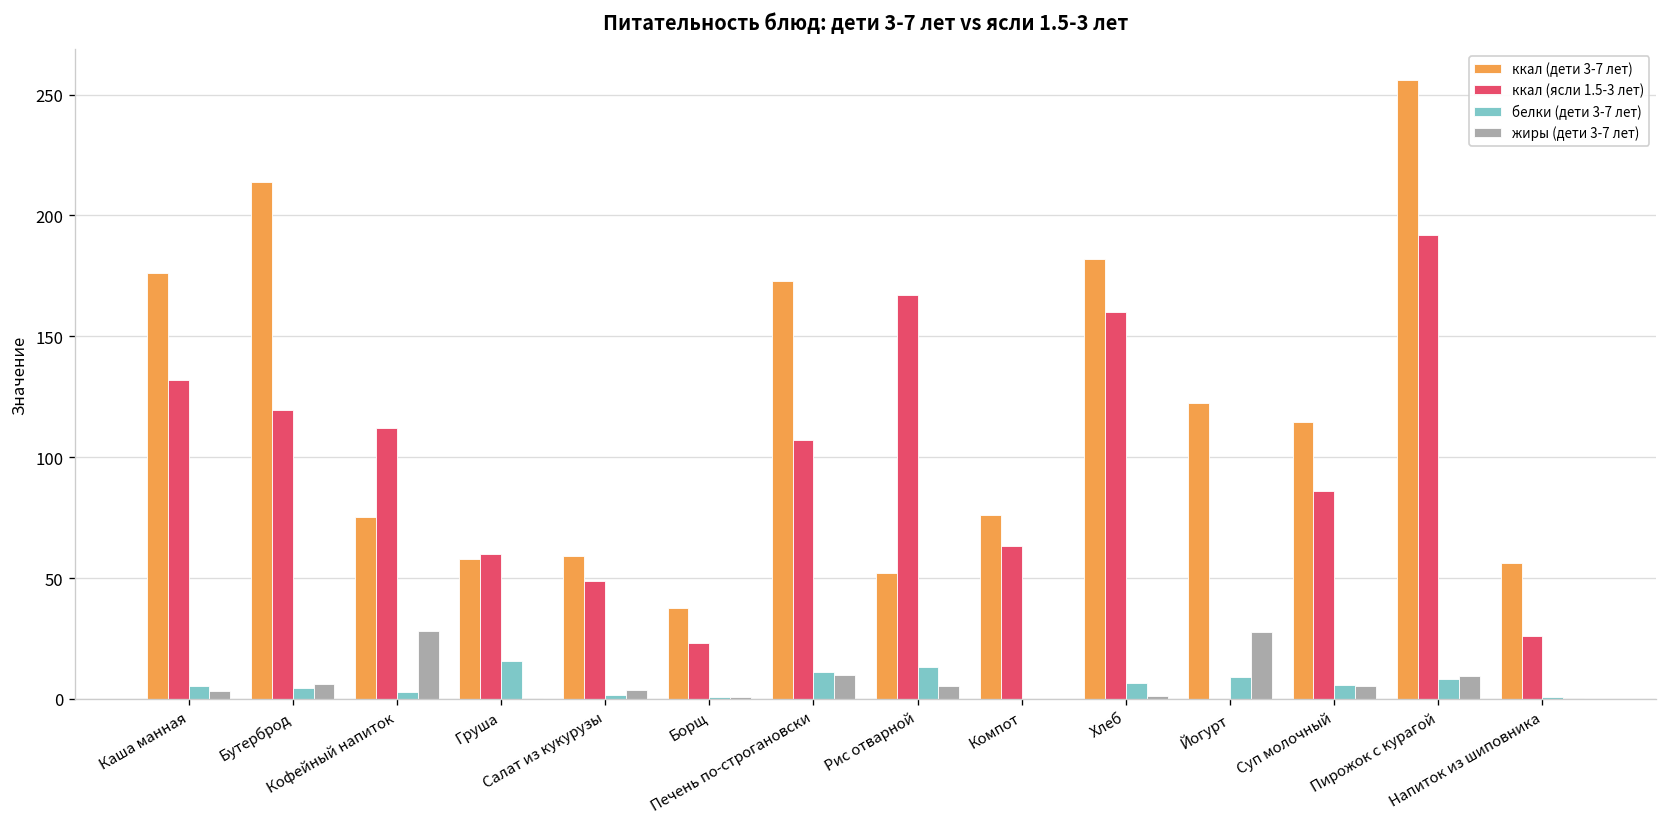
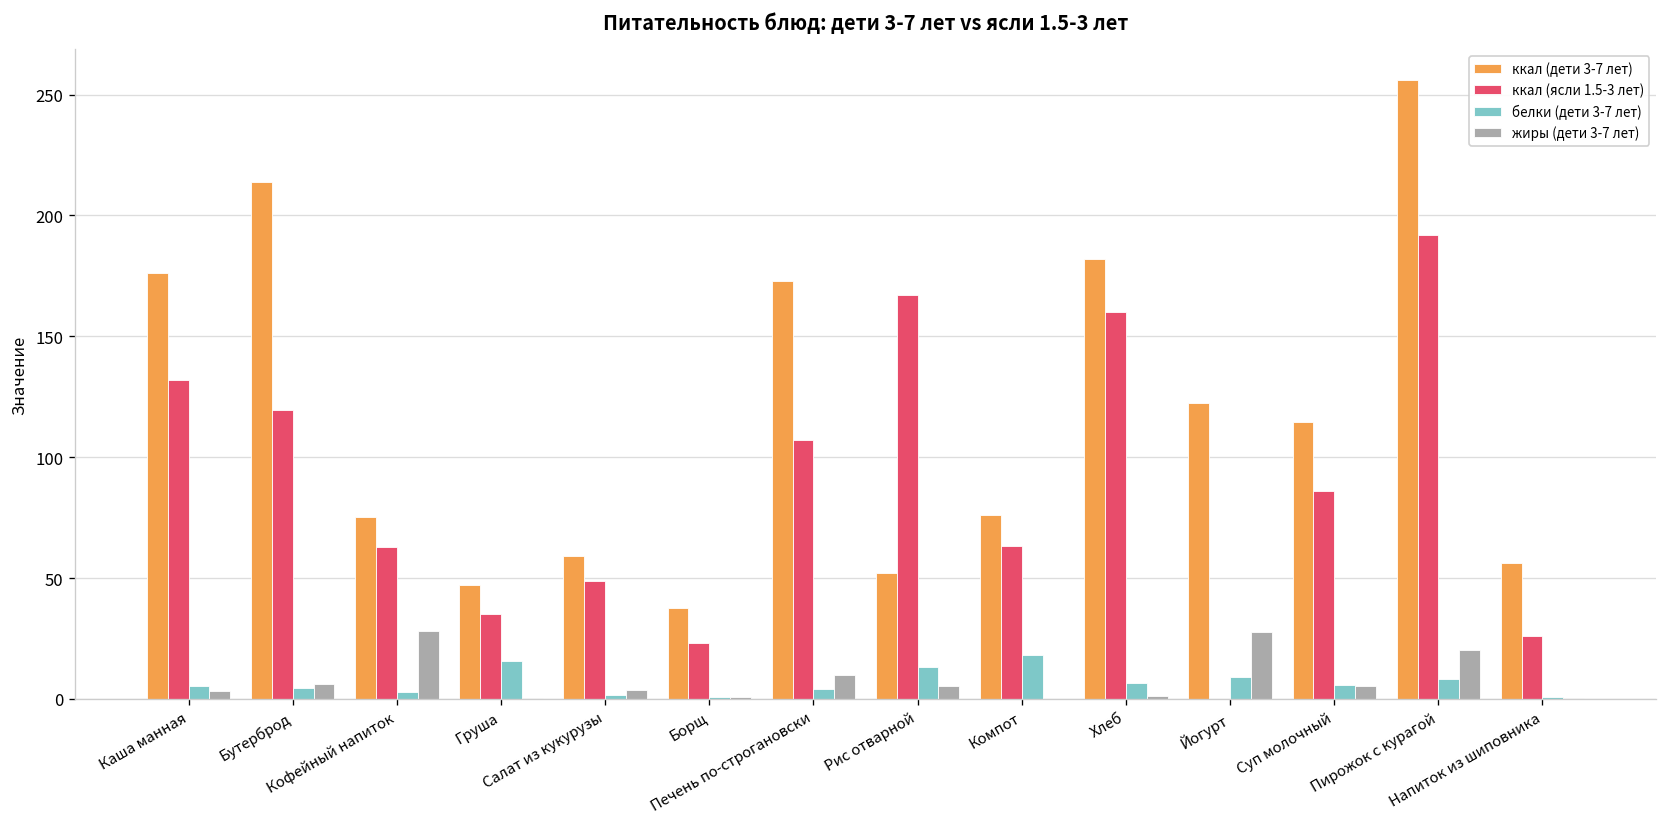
  {
    "ккал (дети 3-7 лет)": {
      "Каша манная": 176,
      "Бутерброд": 214,
      "Кофейный напиток": 75,
-     "Груша": 58,
+     "Груша": 47,
      "Салат из кукурузы": 59,
      "Борщ": 38,
      "Печень по-строгановски": 173,
      "Рис отварной": 52,
      "Компот": 76,
      "Хлеб": 182,
      "Йогурт": 122,
      "Суп молочный": 114,
      "Пирожок с курагой": 256,
      "Напиток из шиповника": 56
    },
    "ккал (ясли 1.5-3 лет)": {
      "Каша манная": 132,
      "Бутерброд": 120,
-     "Кофейный напиток": 112,
-     "Груша": 60,
+     "Кофейный напиток": 63,
+     "Груша": 35,
      "Салат из кукурузы": 49,
      "Борщ": 23,
      "Печень по-строгановски": 107,
      "Рис отварной": 167,
      "Компот": 63,
      "Хлеб": 160,
      "Йогурт": 0,
      "Суп молочный": 86,
      "Пирожок с курагой": 192,
      "Напиток из шиповника": 26
    },
    "белки (дети 3-7 лет)": {
      "Каша манная": 5,
      "Бутерброд": 5,
      "Кофейный напиток": 3,
      "Груша": 16,
      "Салат из кукурузы": 2,
-     "Печень по-строгановски": 11,
+     "Печень по-строгановски": 4,
      "Рис отварной": 13,
-     "Компот": 0,
+     "Компот": 18,
      "Хлеб": 6,
      "Йогурт": 9,
      "Суп молочный": 6,
      "Пирожок с курагой": 8
    },
    "жиры (дети 3-7 лет)": {
      "Каша манная": 3,
      "Бутерброд": 6,
      "Кофейный напиток": 28,
      "Салат из кукурузы": 4,
      "Печень по-строгановски": 10,
      "Рис отварной": 5,
      "Йогурт": 28,
      "Суп молочный": 5,
-     "Пирожок с курагой": 9
+     "Пирожок с курагой": 20
    }
  }
